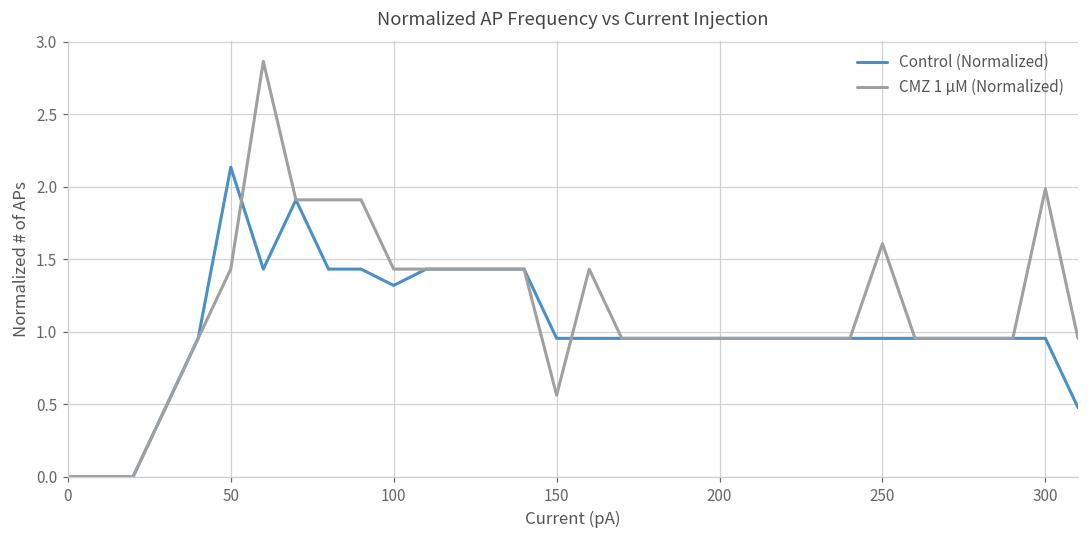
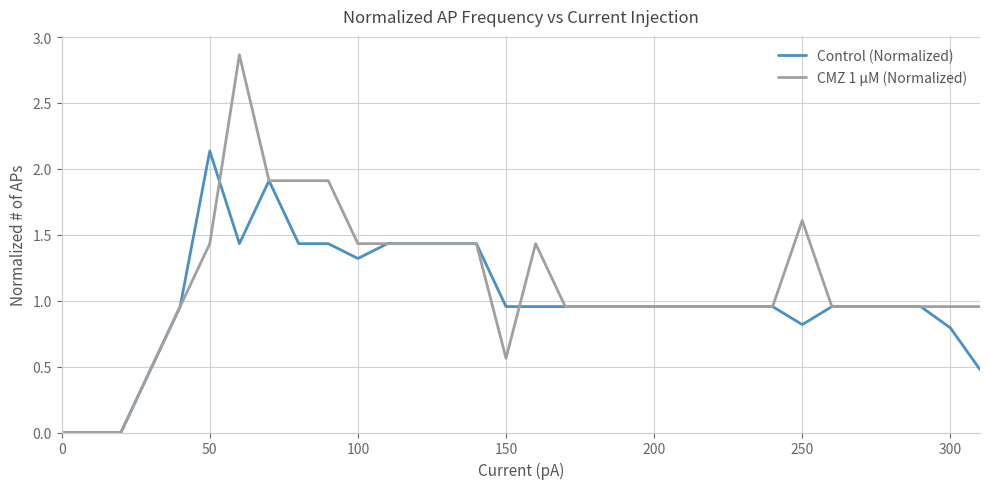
  {
    "Control (Normalized)": {
      "50": 2.14,
      "100": 1.32,
      "150": 0.96,
-     "250": 0.96,
-     "300": 0.96
+     "250": 0.82,
+     "300": 0.79
    },
    "CMZ 1 µM (Normalized)": {
      "50": 1.43,
      "100": 1.43,
      "150": 0.56,
      "250": 1.61,
-     "300": 1.99
+     "300": 0.96
    }
  }
